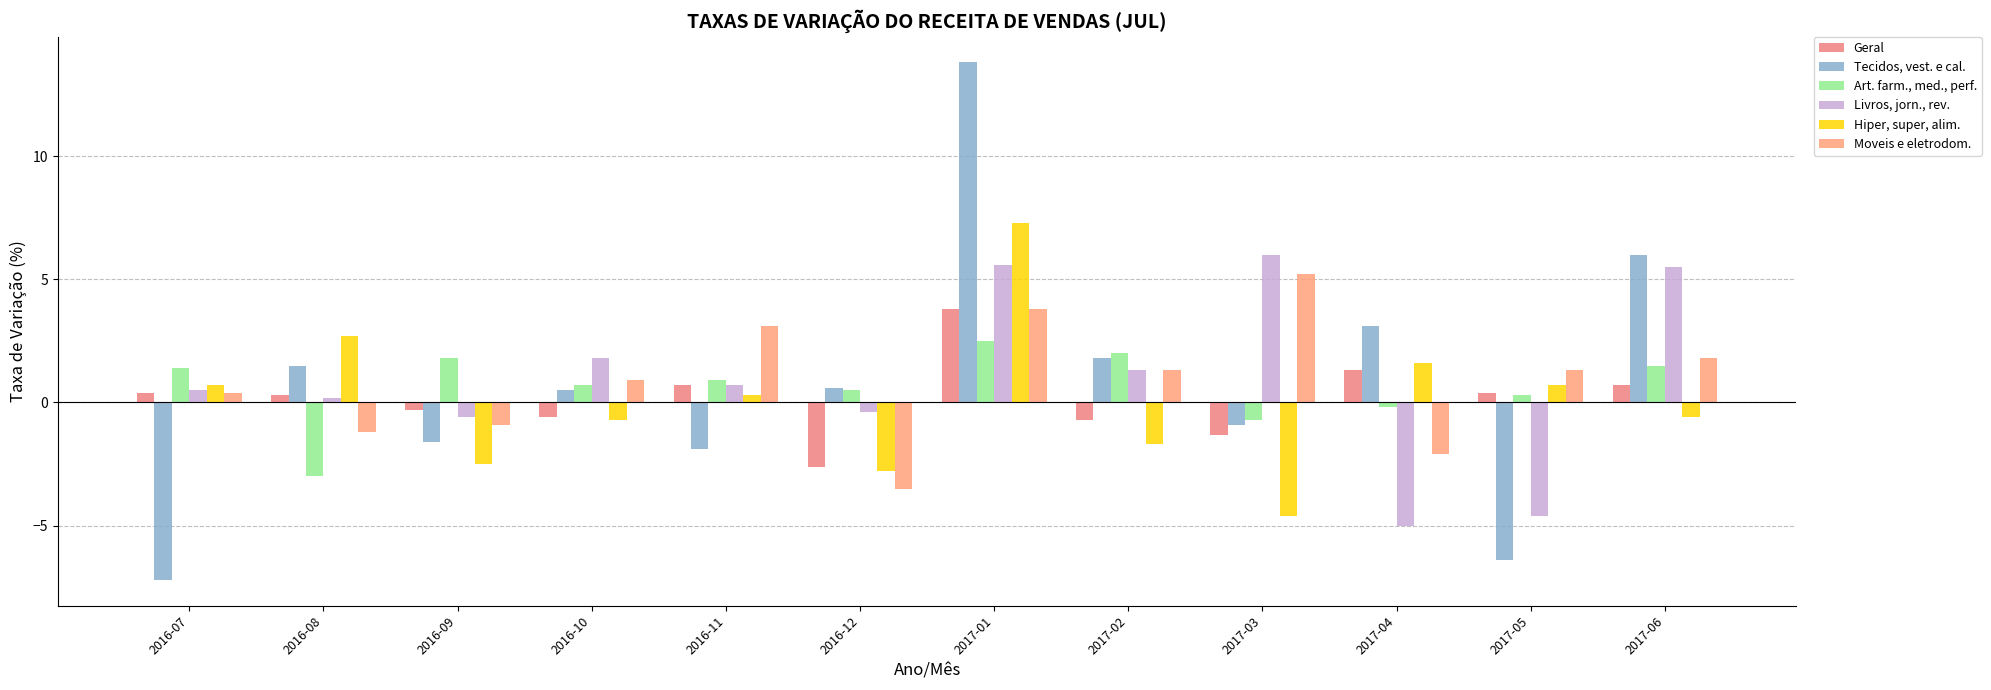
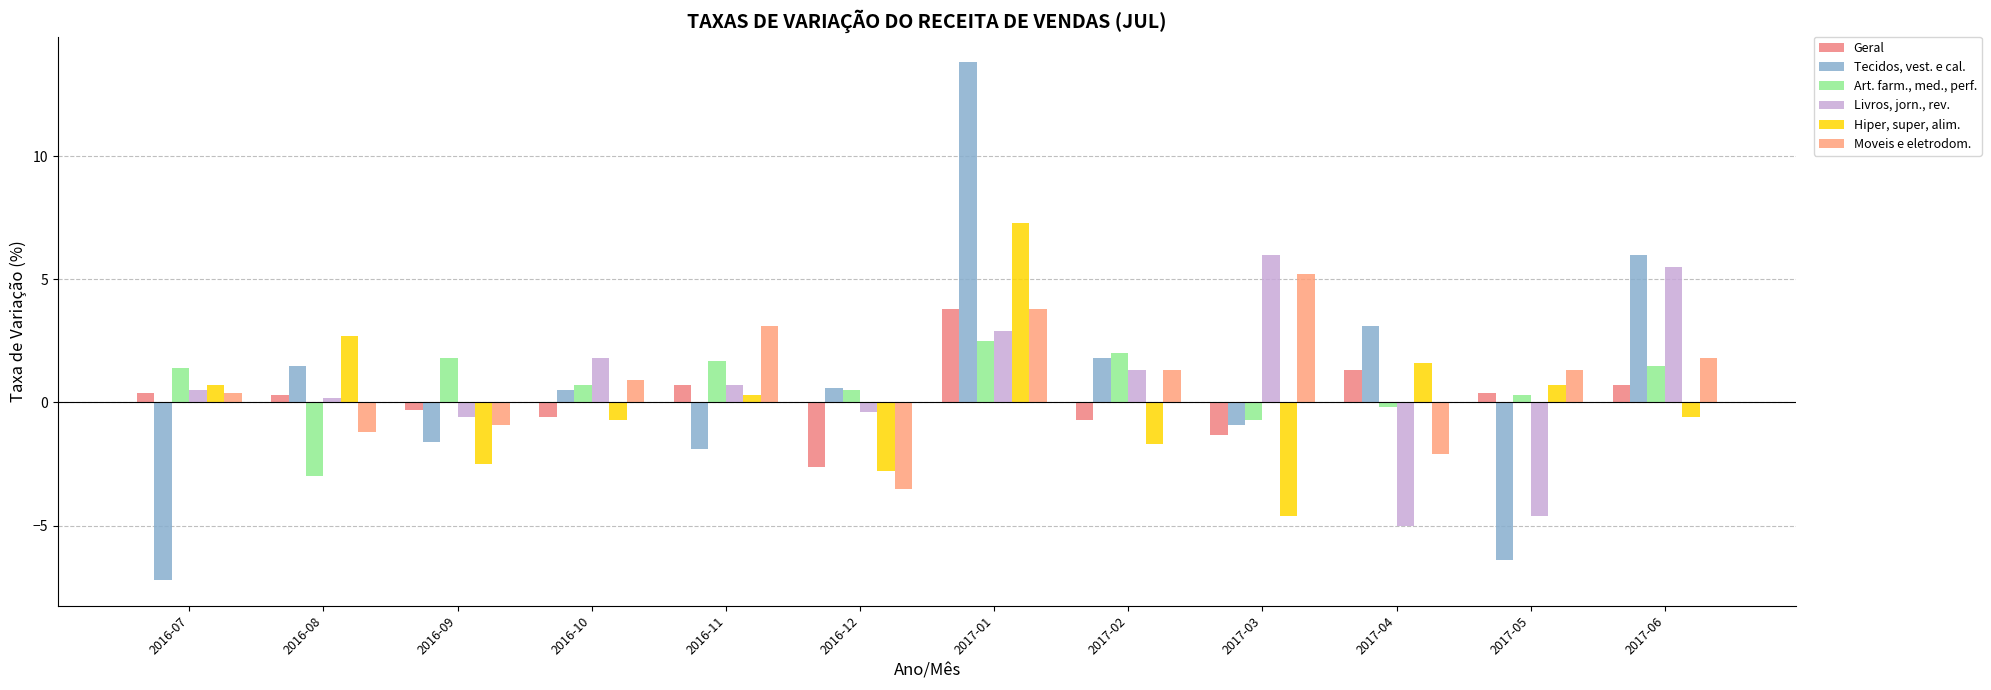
  {
    "Tecidos, vest. e cal.": {
      "2016-07": -7.2,
      "2016-08": 1.5,
      "2016-09": -1.6,
      "2016-10": 0.5,
      "2016-11": -1.9,
      "2016-12": 0.6,
      "2017-01": 13.8,
      "2017-02": 1.8,
      "2017-03": -0.9,
      "2017-04": 3.1,
      "2017-05": -6.4,
      "2017-06": 6.0
    },
    "Art. farm., med., perf.": {
      "2016-07": 1.4,
      "2016-08": -3.0,
      "2016-09": 1.8,
      "2016-10": 0.7,
-     "2016-11": 0.9,
+     "2016-11": 1.7,
      "2016-12": 0.5,
      "2017-01": 2.5,
      "2017-02": 2.0,
      "2017-03": -0.7,
      "2017-04": -0.2,
      "2017-05": 0.3,
      "2017-06": 1.5
    },
    "Livros, jorn., rev.": {
      "2016-07": 0.5,
      "2016-08": 0.2,
      "2016-09": -0.6,
      "2016-10": 1.8,
      "2016-11": 0.7,
      "2016-12": -0.4,
-     "2017-01": 5.6,
+     "2017-01": 2.9,
      "2017-02": 1.3,
      "2017-03": 6.0,
      "2017-04": -5.0,
      "2017-05": -4.6,
      "2017-06": 5.5
    },
    "Hiper, super, alim.": {
      "2016-07": 0.7,
      "2016-08": 2.7,
      "2016-09": -2.5,
      "2016-10": -0.7,
      "2016-11": 0.3,
      "2016-12": -2.8,
      "2017-01": 7.3,
      "2017-02": -1.7,
      "2017-03": -4.6,
      "2017-04": 1.6,
      "2017-05": 0.7,
      "2017-06": -0.6
    }
  }
